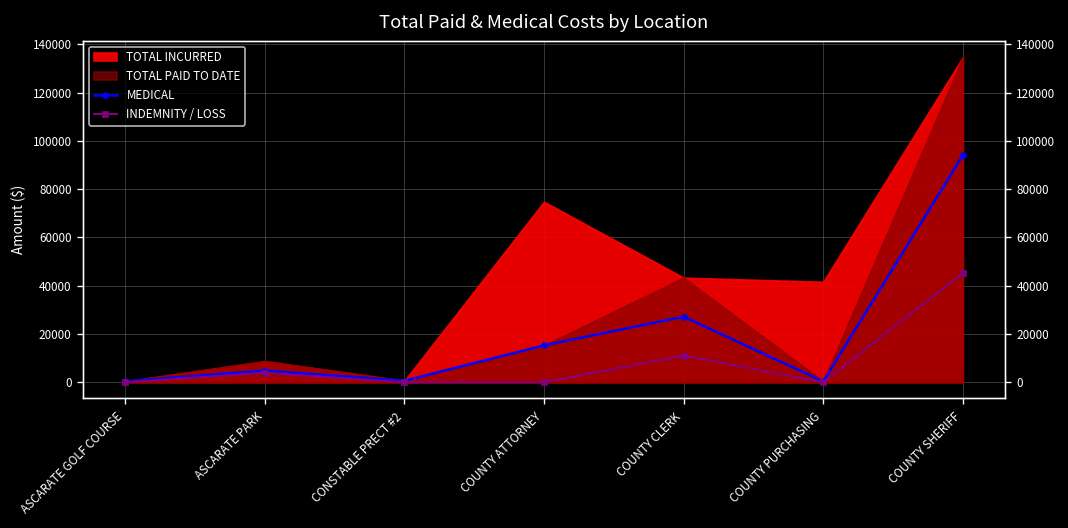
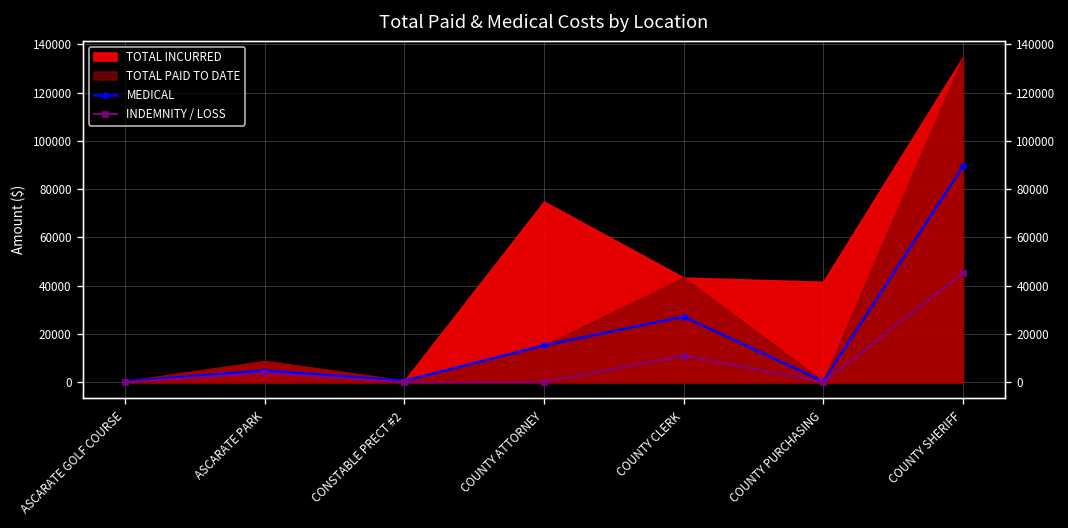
  {
    "MEDICAL": {
      "COUNTY CLERK": 27000,
-     "COUNTY SHERIFF": 94000
+     "COUNTY SHERIFF": 89000
    },
    "INDEMNITY / LOSS": {
      "COUNTY ATTORNEY": 0,
      "COUNTY CLERK": 11000,
      "COUNTY SHERIFF": 45000
    }
  }
